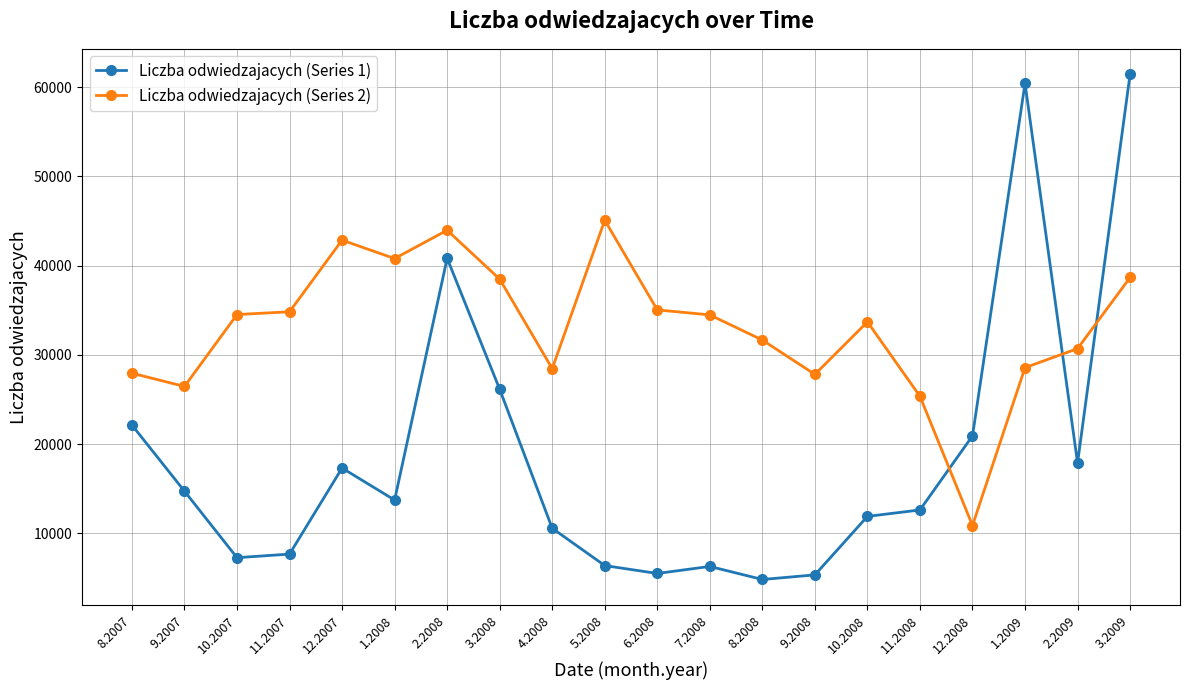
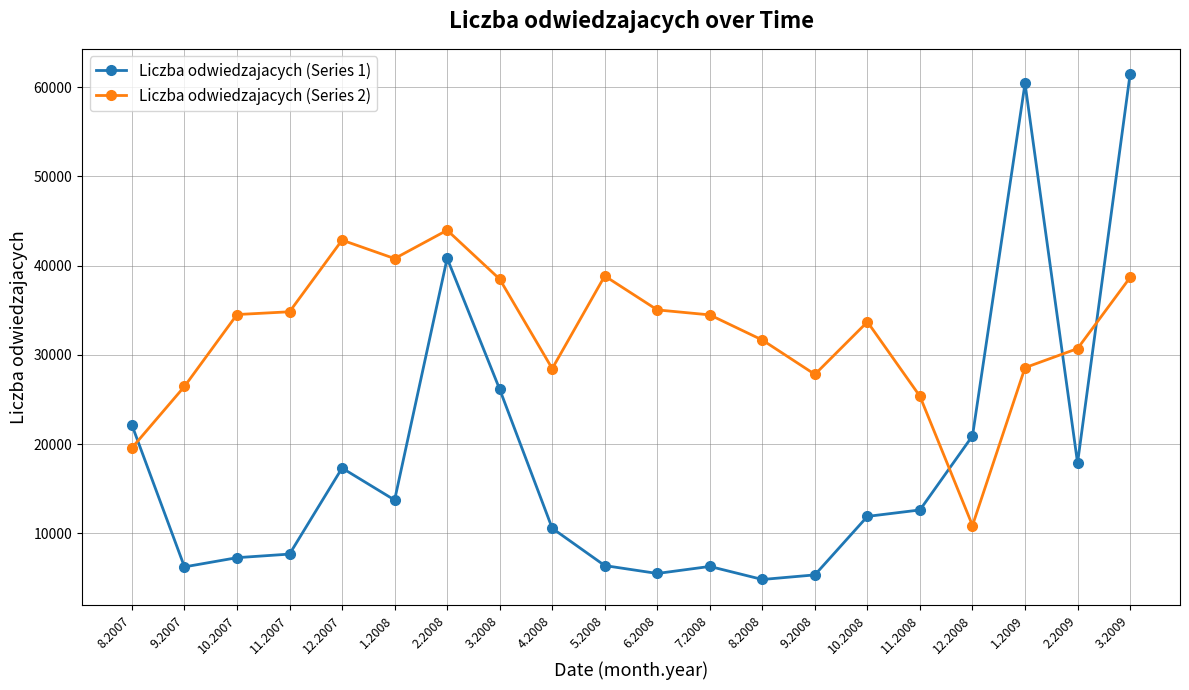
  {
    "Liczba odwiedzajacych (Series 1)": {
      "8.2007": 22000,
-     "9.2007": 15000,
+     "9.2007": 6000,
      "10.2007": 7000,
      "11.2007": 8000,
      "12.2007": 17000,
      "1.2008": 14000,
      "2.2008": 41000,
      "3.2008": 26000,
      "4.2008": 11000,
      "5.2008": 6000,
      "6.2008": 6000,
      "7.2008": 6000,
      "8.2008": 5000,
      "9.2008": 5000,
      "10.2008": 12000,
      "11.2008": 13000,
      "12.2008": 21000,
      "1.2009": 60000,
      "2.2009": 18000,
      "3.2009": 61000
    },
    "Liczba odwiedzajacych (Series 2)": {
-     "8.2007": 28000,
+     "8.2007": 20000,
      "9.2007": 26000,
      "10.2007": 35000,
      "11.2007": 35000,
      "12.2007": 43000,
      "1.2008": 41000,
      "2.2008": 44000,
      "3.2008": 38000,
      "4.2008": 28000,
-     "5.2008": 45000,
+     "5.2008": 39000,
      "6.2008": 35000,
      "7.2008": 34000,
      "8.2008": 32000,
      "9.2008": 28000,
      "10.2008": 34000,
      "11.2008": 25000,
      "12.2008": 11000,
      "1.2009": 29000,
      "2.2009": 31000,
      "3.2009": 39000
    }
  }
